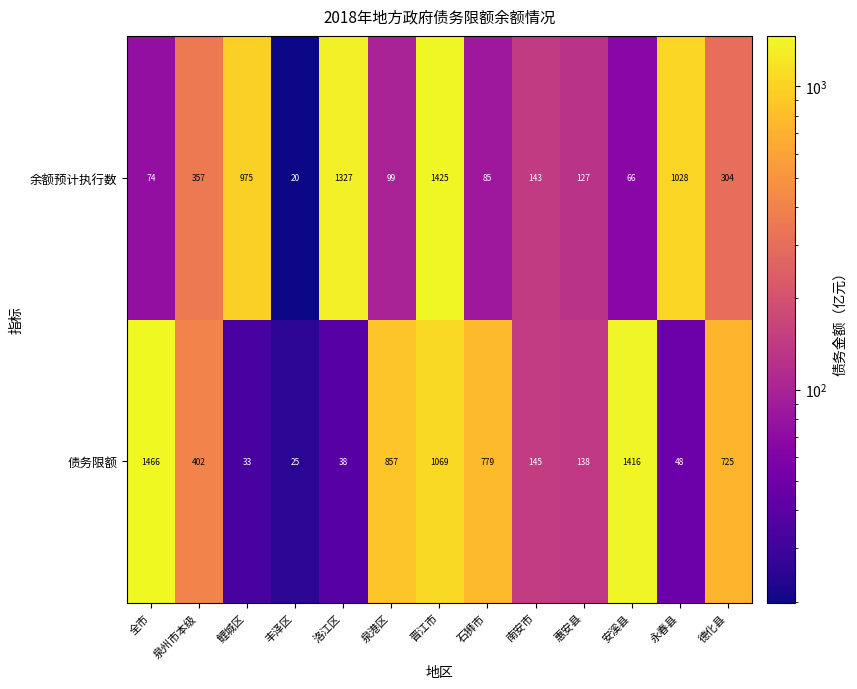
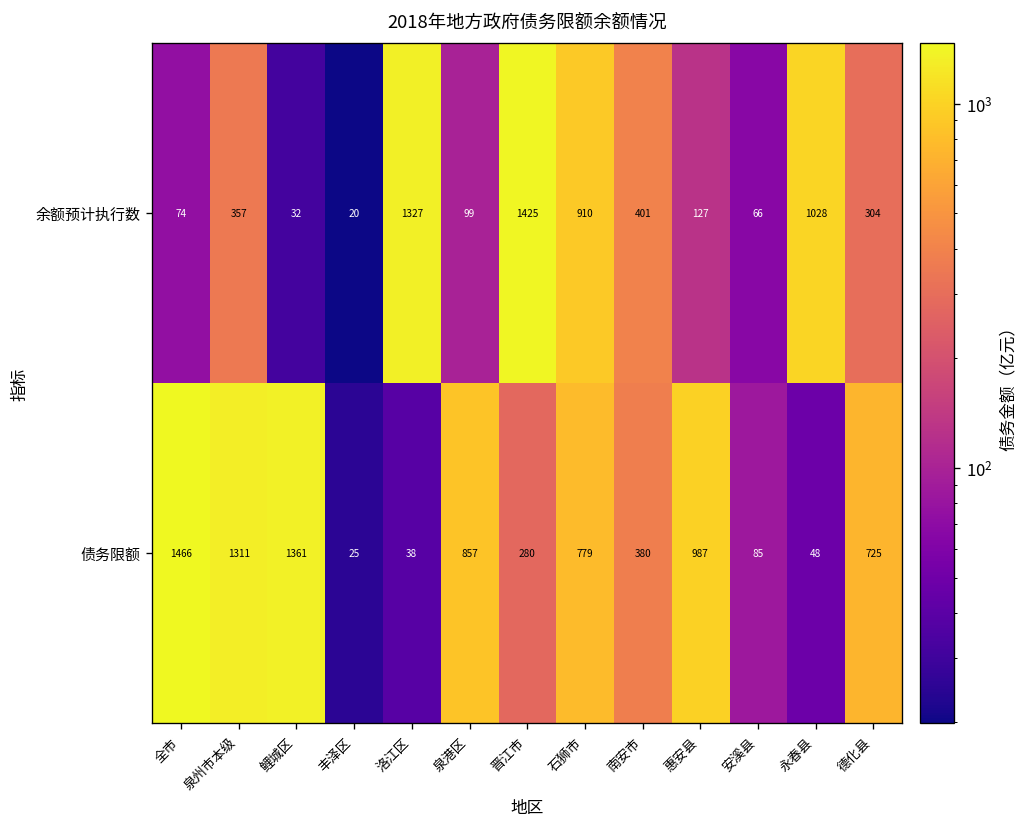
  {
    "余额预计执行数": {
      "全市": 74,
      "泉州市本级": 357,
-     "鲤城区": 975,
+     "鲤城区": 32,
      "丰泽区": 20,
      "洛江区": 1327,
      "泉港区": 99,
      "晋江市": 1425,
-     "石狮市": 85,
-     "南安市": 143,
+     "石狮市": 910,
+     "南安市": 401,
      "惠安县": 127,
      "安溪县": 66,
      "永春县": 1028,
      "德化县": 304
    },
    "债务限额": {
      "全市": 1466,
-     "泉州市本级": 402,
-     "鲤城区": 33,
+     "泉州市本级": 1311,
+     "鲤城区": 1361,
      "丰泽区": 25,
      "洛江区": 38,
      "泉港区": 857,
-     "晋江市": 1069,
+     "晋江市": 280,
      "石狮市": 779,
-     "南安市": 145,
-     "惠安县": 138,
-     "安溪县": 1416,
+     "南安市": 380,
+     "惠安县": 987,
+     "安溪县": 85,
      "永春县": 48,
      "德化县": 725
    }
  }
